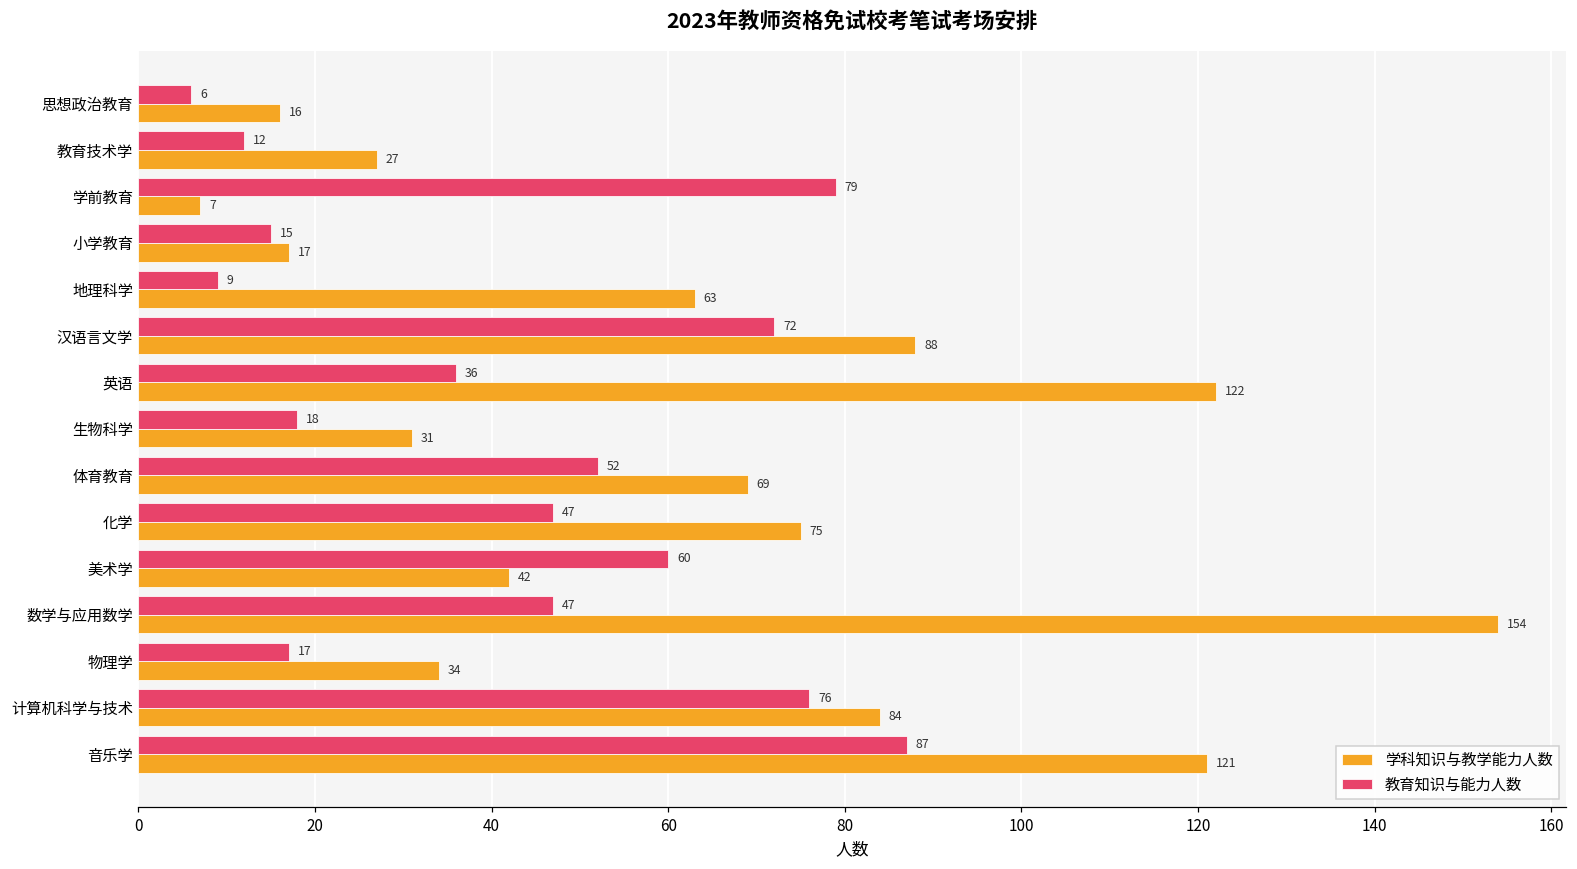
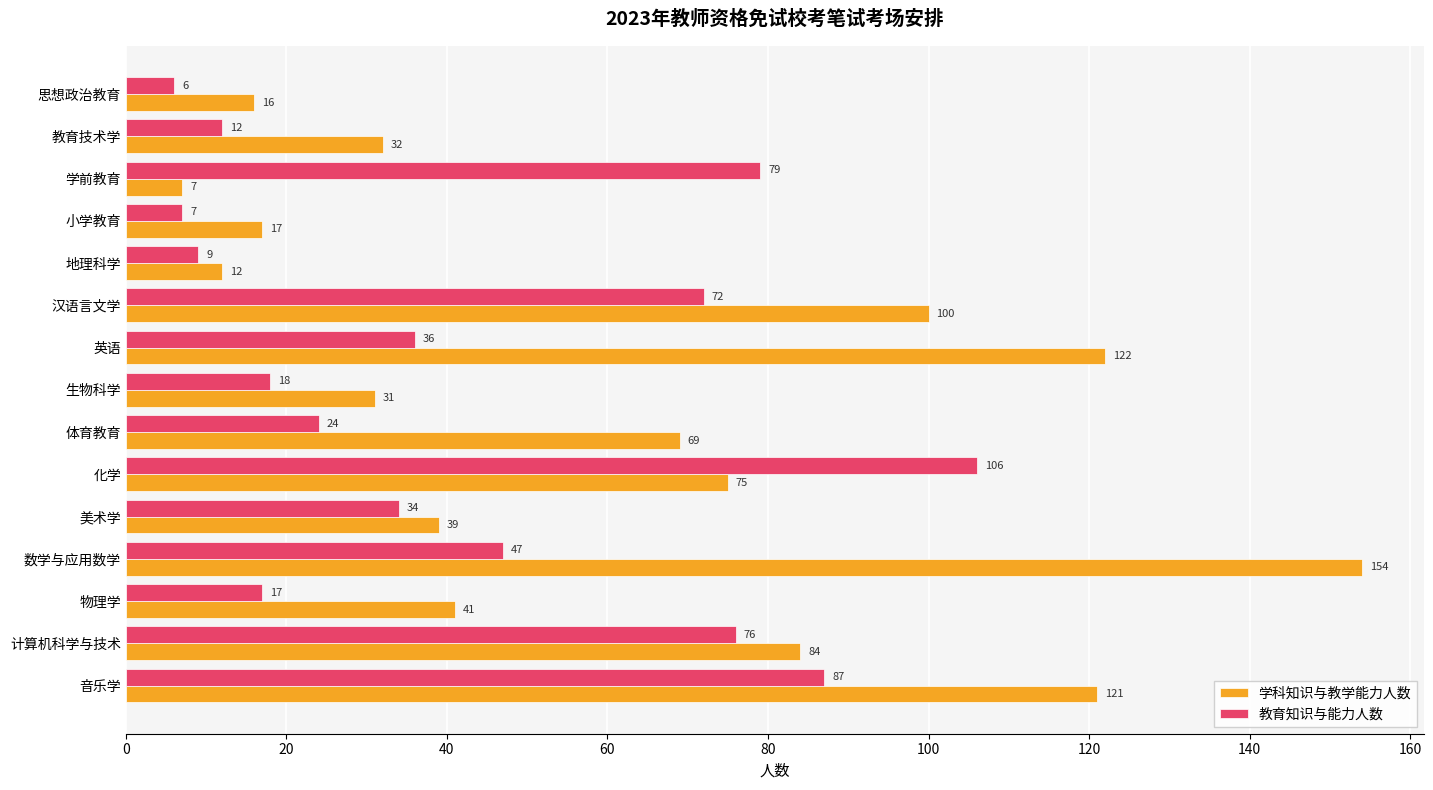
  {
    "学科知识与教学能力人数": {
      "思想政治教育": 16,
-     "教育技术学": 27,
+     "教育技术学": 32,
      "学前教育": 7,
      "小学教育": 17,
-     "地理科学": 63,
-     "汉语言文学": 88,
+     "地理科学": 12,
+     "汉语言文学": 100,
      "英语": 122,
      "生物科学": 31,
      "体育教育": 69,
      "化学": 75,
-     "美术学": 42,
+     "美术学": 39,
      "数学与应用数学": 154,
-     "物理学": 34,
+     "物理学": 41,
      "计算机科学与技术": 84,
      "音乐学": 121
    },
    "教育知识与能力人数": {
      "思想政治教育": 6,
      "教育技术学": 12,
      "学前教育": 79,
-     "小学教育": 15,
+     "小学教育": 7,
      "地理科学": 9,
      "汉语言文学": 72,
      "英语": 36,
      "生物科学": 18,
-     "体育教育": 52,
-     "化学": 47,
-     "美术学": 60,
+     "体育教育": 24,
+     "化学": 106,
+     "美术学": 34,
      "数学与应用数学": 47,
      "物理学": 17,
      "计算机科学与技术": 76,
      "音乐学": 87
    }
  }
